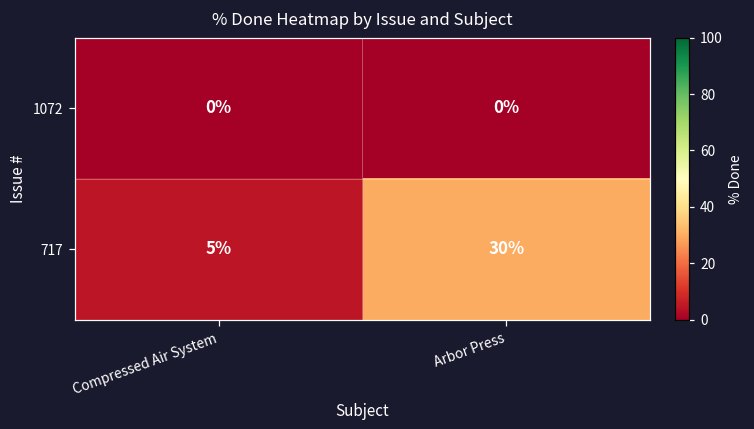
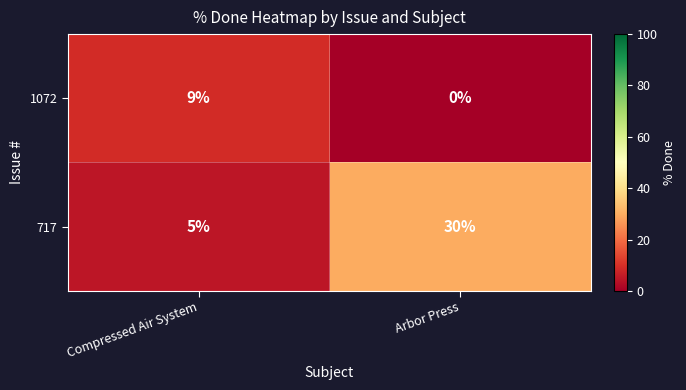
  {
    "1072": {
-     "Compressed Air System": "0%",
+     "Compressed Air System": "9%",
      "Arbor Press": "0%"
    },
    "717": {
      "Compressed Air System": "5%",
      "Arbor Press": "30%"
    }
  }
